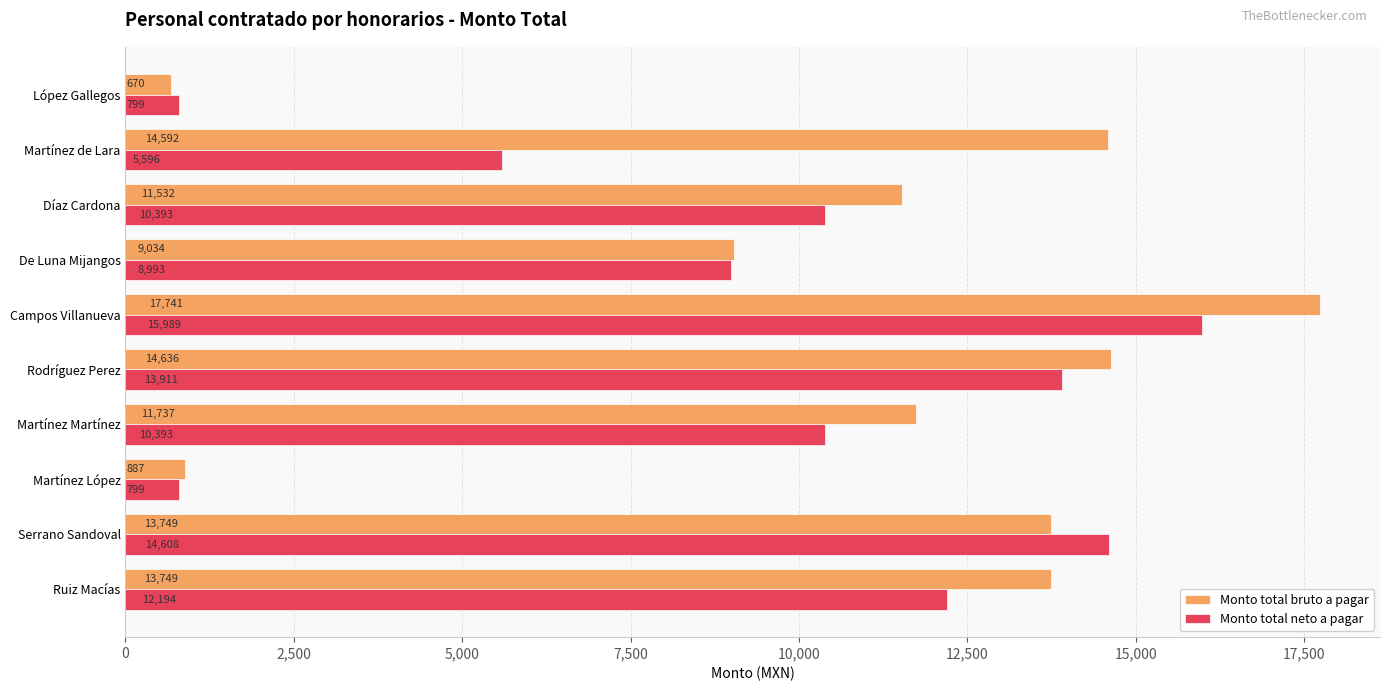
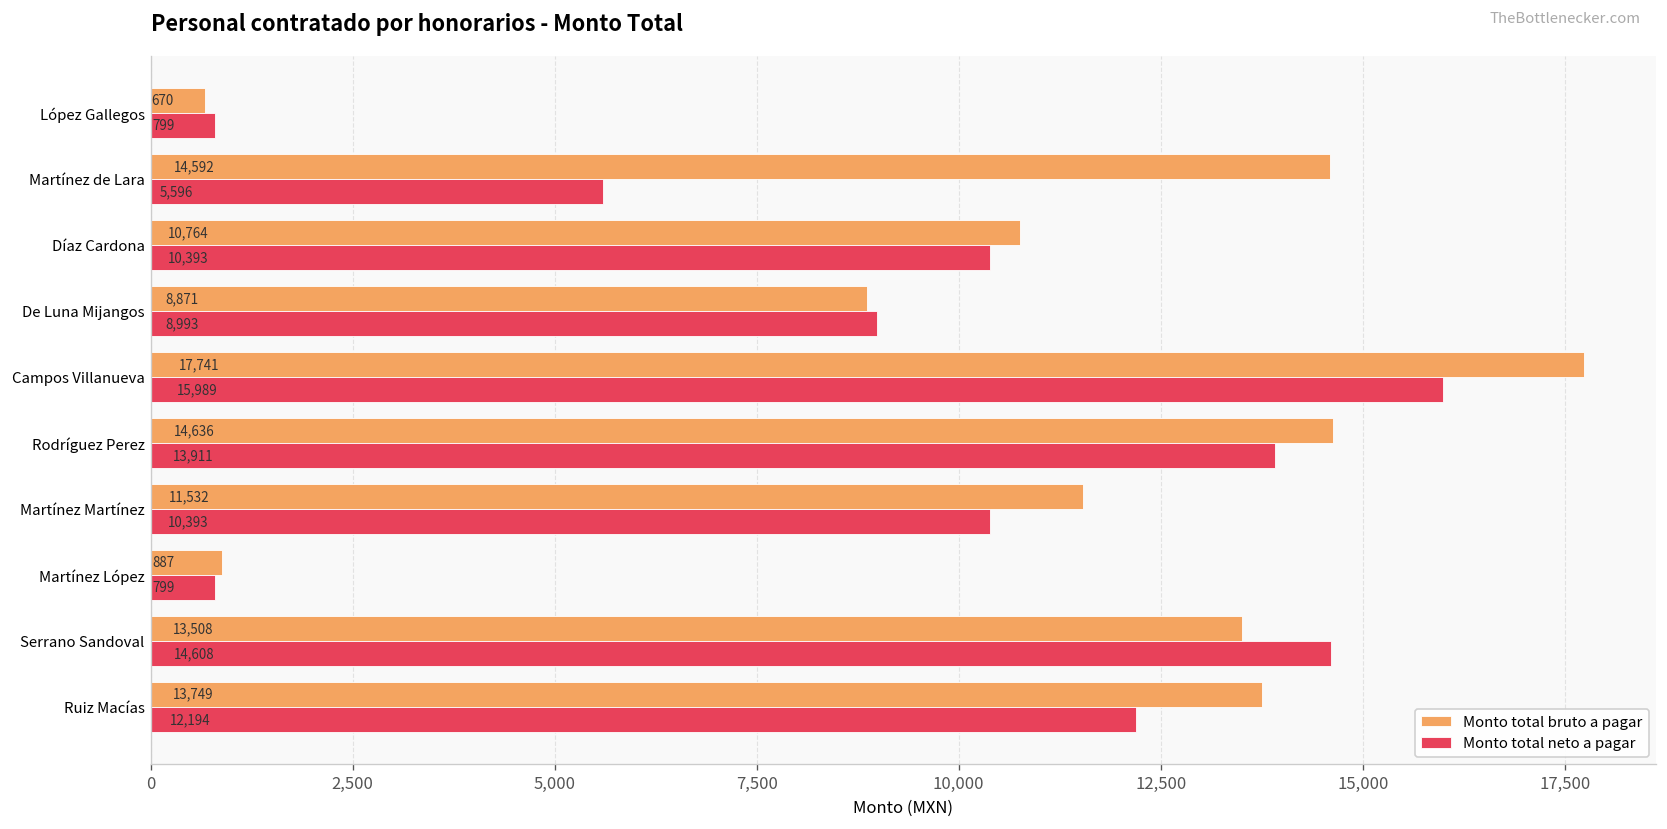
  {
    "Monto total bruto a pagar": {
      "López Gallegos": "670",
      "Martínez de Lara": "14,592",
-     "Díaz Cardona": "11,532",
-     "De Luna Mijangos": "9,034",
+     "Díaz Cardona": "10,764",
+     "De Luna Mijangos": "8,871",
      "Campos Villanueva": "17,741",
      "Rodríguez Perez": "14,636",
-     "Martínez Martínez": "11,737",
+     "Martínez Martínez": "11,532",
      "Martínez López": "887",
-     "Serrano Sandoval": "13,749",
+     "Serrano Sandoval": "13,508",
      "Ruiz Macías": "13,749"
    },
    "Monto total neto a pagar": {
      "López Gallegos": "799",
      "Martínez de Lara": "5,596",
      "Díaz Cardona": "10,393",
      "De Luna Mijangos": "8,993",
      "Campos Villanueva": "15,989",
      "Rodríguez Perez": "13,911",
      "Martínez Martínez": "10,393",
      "Martínez López": "799",
      "Serrano Sandoval": "14,608",
      "Ruiz Macías": "12,194"
    }
  }
